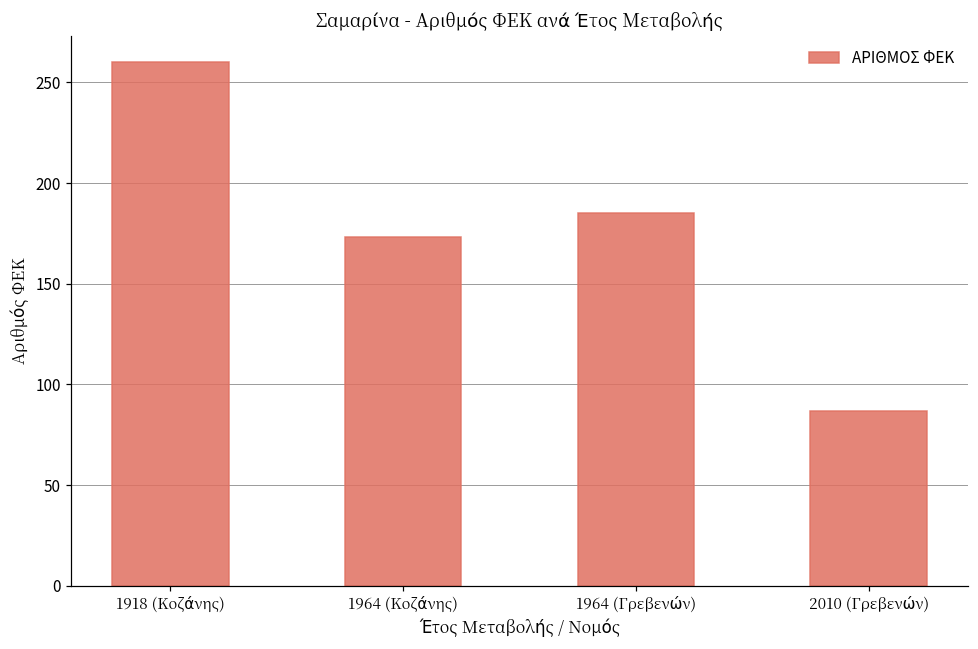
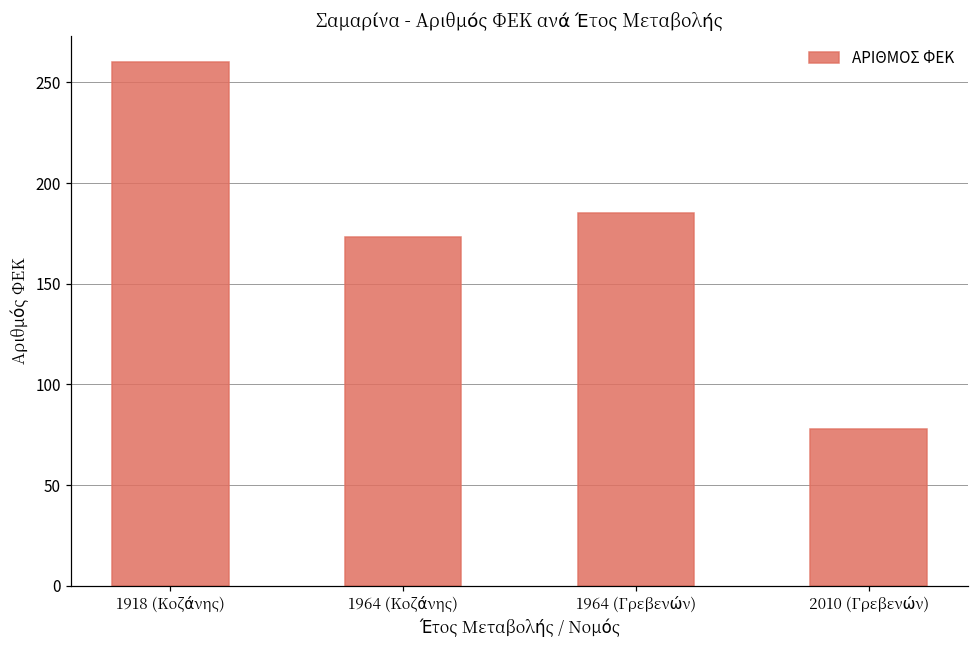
  {
    "1918 (Κοζάνης)": 260,
    "1964 (Κοζάνης)": 173,
    "1964 (Γρεβενών)": 185,
-   "2010 (Γρεβενών)": 87
+   "2010 (Γρεβενών)": 78
  }
